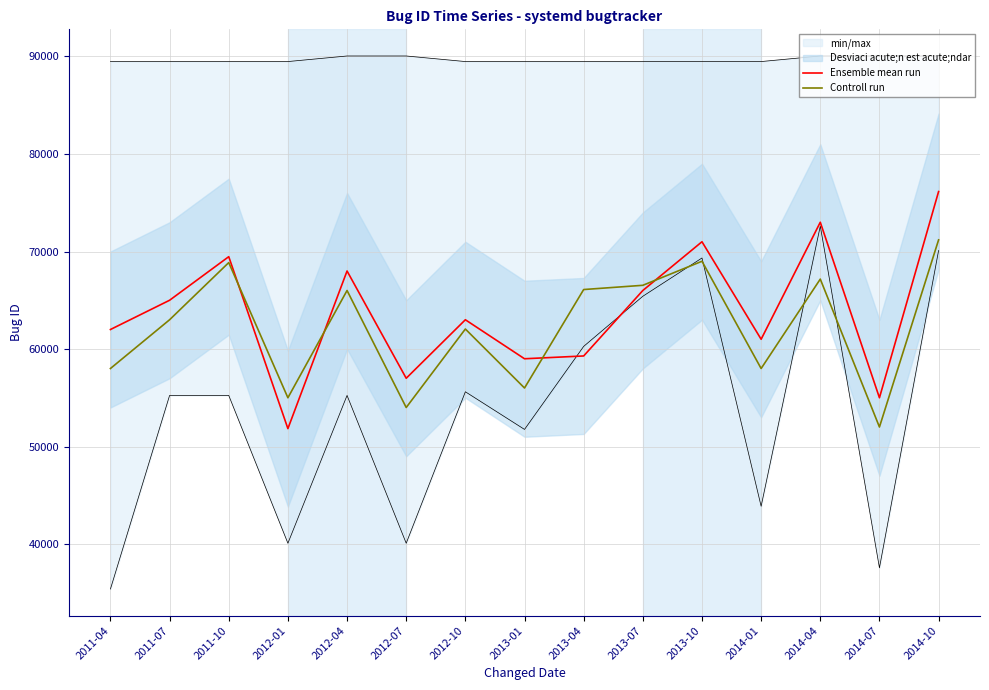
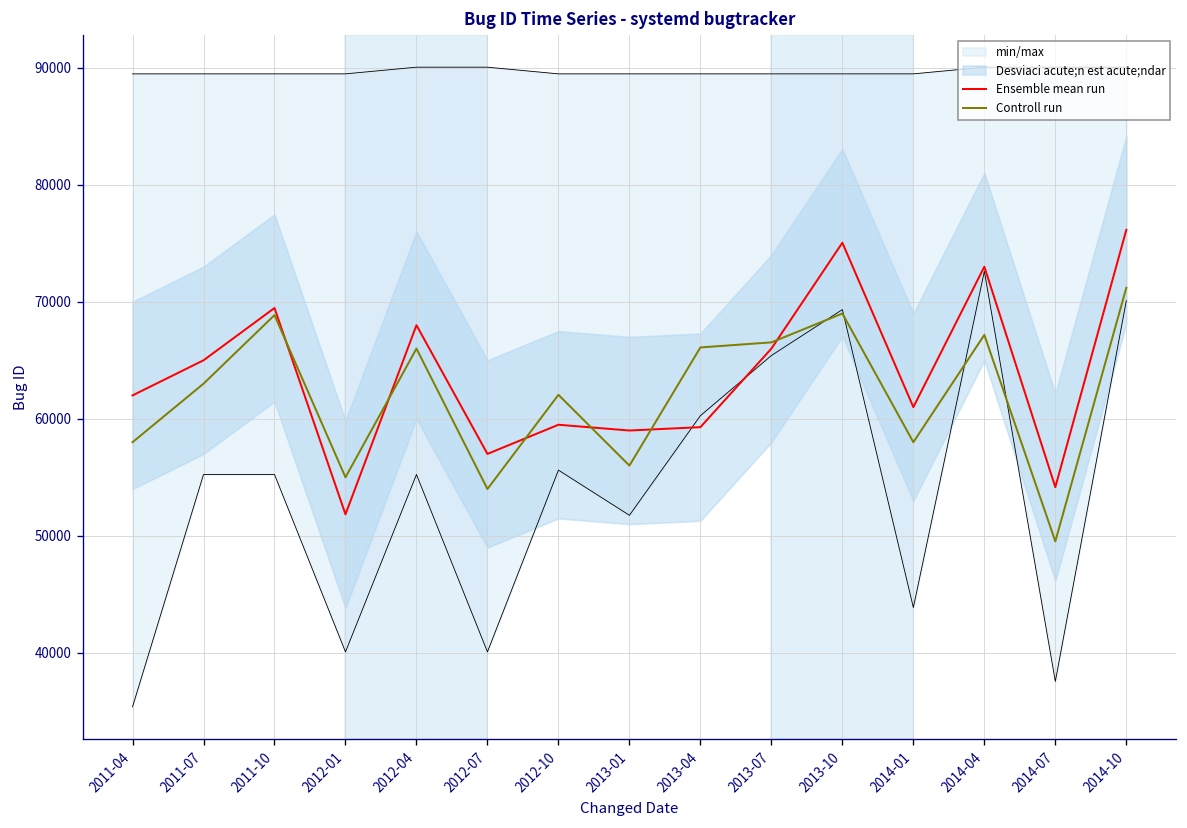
  {
    "Ensemble mean run": {
      "2011-04": 62000,
      "2011-07": 65000,
      "2011-10": 69000,
      "2012-01": 52000,
      "2012-04": 68000,
      "2012-07": 57000,
-     "2012-10": 63000,
+     "2012-10": 59000,
      "2013-01": 59000,
      "2013-04": 59000,
      "2013-07": 66000,
-     "2013-10": 71000,
+     "2013-10": 75000,
      "2014-01": 61000,
      "2014-04": 73000,
-     "2014-07": 55000,
+     "2014-07": 54000,
      "2014-10": 76000
    },
    "Controll run": {
      "2011-04": 58000,
      "2011-07": 63000,
      "2011-10": 69000,
      "2012-01": 55000,
      "2012-04": 66000,
      "2012-07": 54000,
      "2012-10": 62000,
      "2013-01": 56000,
      "2013-04": 66000,
      "2013-07": 67000,
      "2013-10": 69000,
      "2014-01": 58000,
      "2014-04": 67000,
-     "2014-07": 52000,
+     "2014-07": 50000,
      "2014-10": 71000
    }
  }
